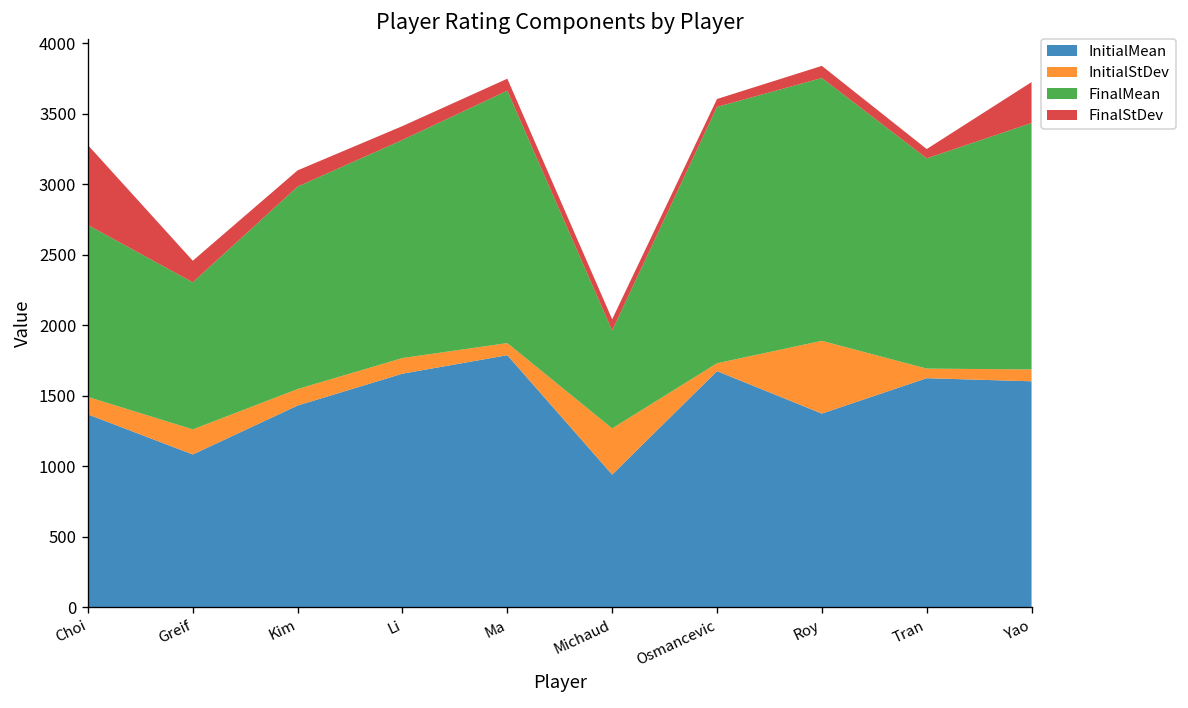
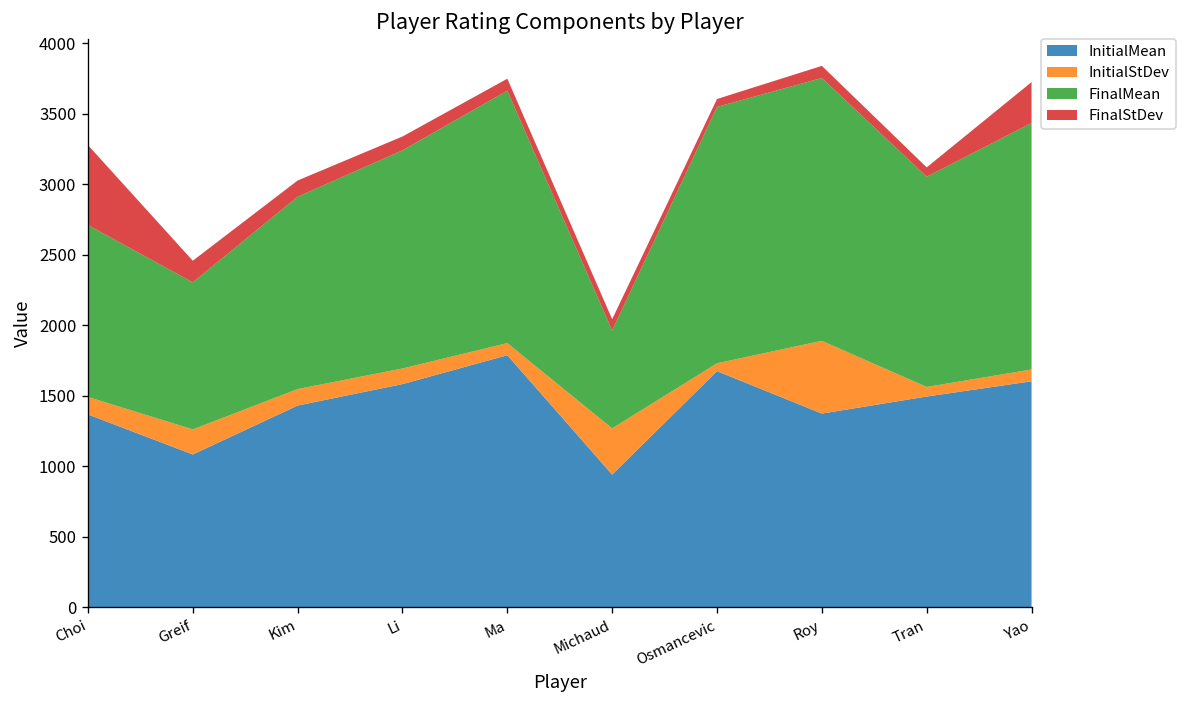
  {
    "InitialMean": {
      "Choi": 1370,
      "Greif": 1080,
      "Kim": 1430,
-     "Li": 1660,
+     "Li": 1580,
      "Ma": 1790,
      "Michaud": 940,
      "Osmancevic": 1670,
      "Roy": 1370,
-     "Tran": 1620,
+     "Tran": 1490,
      "Yao": 1600
    },
    "InitialStDev": {
      "Choi": 120,
      "Greif": 180,
      "Kim": 120,
      "Li": 110,
      "Ma": 90,
      "Michaud": 330,
      "Osmancevic": 60,
      "Roy": 520,
      "Tran": 70,
      "Yao": 80
    },
    "FinalMean": {
      "Choi": 1220,
      "Greif": 1040,
-     "Kim": 1440,
+     "Kim": 1360,
      "Li": 1550,
      "Ma": 1790,
      "Michaud": 690,
      "Osmancevic": 1820,
      "Roy": 1860,
      "Tran": 1490,
      "Yao": 1750
    },
    "FinalStDev": {
      "Choi": 570,
      "Greif": 150,
      "Kim": 120,
      "Li": 100,
      "Ma": 90,
      "Michaud": 80,
      "Osmancevic": 60,
      "Roy": 90,
      "Tran": 70,
      "Yao": 290
    }
  }
